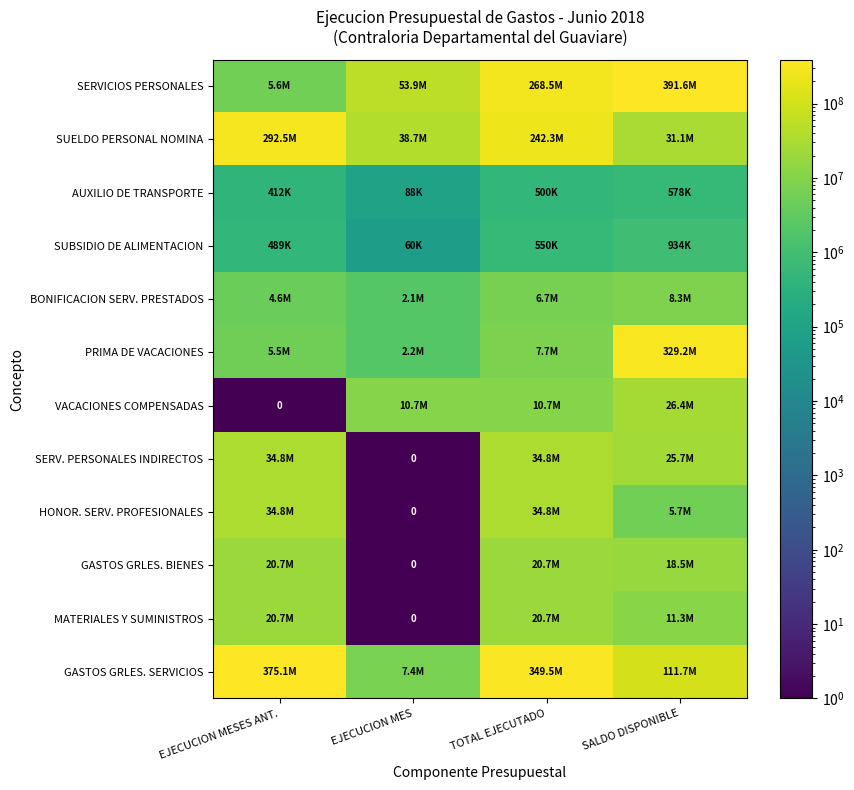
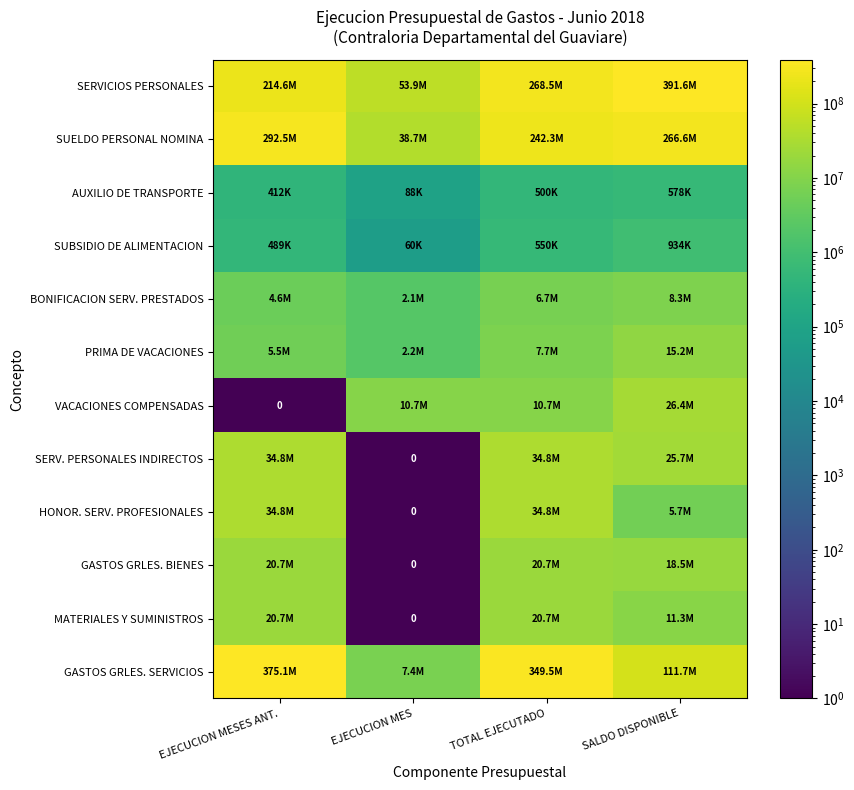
  {
    "SERVICIOS PERSONALES": {
-     "EJECUCION MESES ANT.": "5.6M",
+     "EJECUCION MESES ANT.": "214.6M",
      "EJECUCION MES": "53.9M",
      "TOTAL EJECUTADO": "268.5M",
      "SALDO DISPONIBLE": "391.6M"
    },
    "SUELDO PERSONAL NOMINA": {
      "EJECUCION MESES ANT.": "292.5M",
      "EJECUCION MES": "38.7M",
      "TOTAL EJECUTADO": "242.3M",
-     "SALDO DISPONIBLE": "31.1M"
+     "SALDO DISPONIBLE": "266.6M"
    },
    "AUXILIO DE TRANSPORTE": {
      "EJECUCION MESES ANT.": "412K",
      "EJECUCION MES": "88K",
      "TOTAL EJECUTADO": "500K",
      "SALDO DISPONIBLE": "578K"
    },
    "SUBSIDIO DE ALIMENTACION": {
      "EJECUCION MESES ANT.": "489K",
      "EJECUCION MES": "60K",
      "TOTAL EJECUTADO": "550K",
      "SALDO DISPONIBLE": "934K"
    },
    "BONIFICACION SERV. PRESTADOS": {
      "EJECUCION MESES ANT.": "4.6M",
      "EJECUCION MES": "2.1M",
      "TOTAL EJECUTADO": "6.7M",
      "SALDO DISPONIBLE": "8.3M"
    },
    "PRIMA DE VACACIONES": {
      "EJECUCION MESES ANT.": "5.5M",
      "EJECUCION MES": "2.2M",
      "TOTAL EJECUTADO": "7.7M",
-     "SALDO DISPONIBLE": "329.2M"
+     "SALDO DISPONIBLE": "15.2M"
    },
    "VACACIONES COMPENSADAS": {
      "EJECUCION MESES ANT.": "0",
      "EJECUCION MES": "10.7M",
      "TOTAL EJECUTADO": "10.7M",
      "SALDO DISPONIBLE": "26.4M"
    },
    "SERV. PERSONALES INDIRECTOS": {
      "EJECUCION MESES ANT.": "34.8M",
      "EJECUCION MES": "0",
      "TOTAL EJECUTADO": "34.8M",
      "SALDO DISPONIBLE": "25.7M"
    },
    "HONOR. SERV. PROFESIONALES": {
      "EJECUCION MESES ANT.": "34.8M",
      "EJECUCION MES": "0",
      "TOTAL EJECUTADO": "34.8M",
      "SALDO DISPONIBLE": "5.7M"
    },
    "GASTOS GRLES. BIENES": {
      "EJECUCION MESES ANT.": "20.7M",
      "EJECUCION MES": "0",
      "TOTAL EJECUTADO": "20.7M",
      "SALDO DISPONIBLE": "18.5M"
    },
    "MATERIALES Y SUMINISTROS": {
      "EJECUCION MESES ANT.": "20.7M",
      "EJECUCION MES": "0",
      "TOTAL EJECUTADO": "20.7M",
      "SALDO DISPONIBLE": "11.3M"
    },
    "GASTOS GRLES. SERVICIOS": {
      "EJECUCION MESES ANT.": "375.1M",
      "EJECUCION MES": "7.4M",
      "TOTAL EJECUTADO": "349.5M",
      "SALDO DISPONIBLE": "111.7M"
    }
  }
